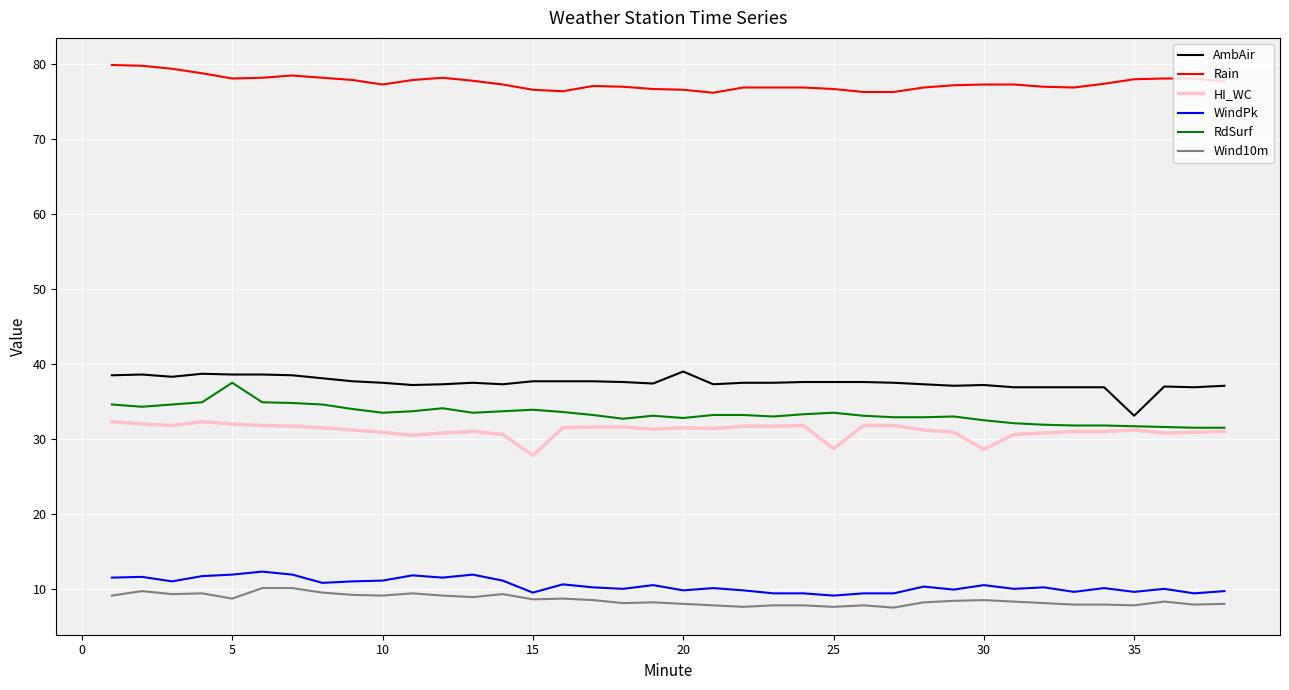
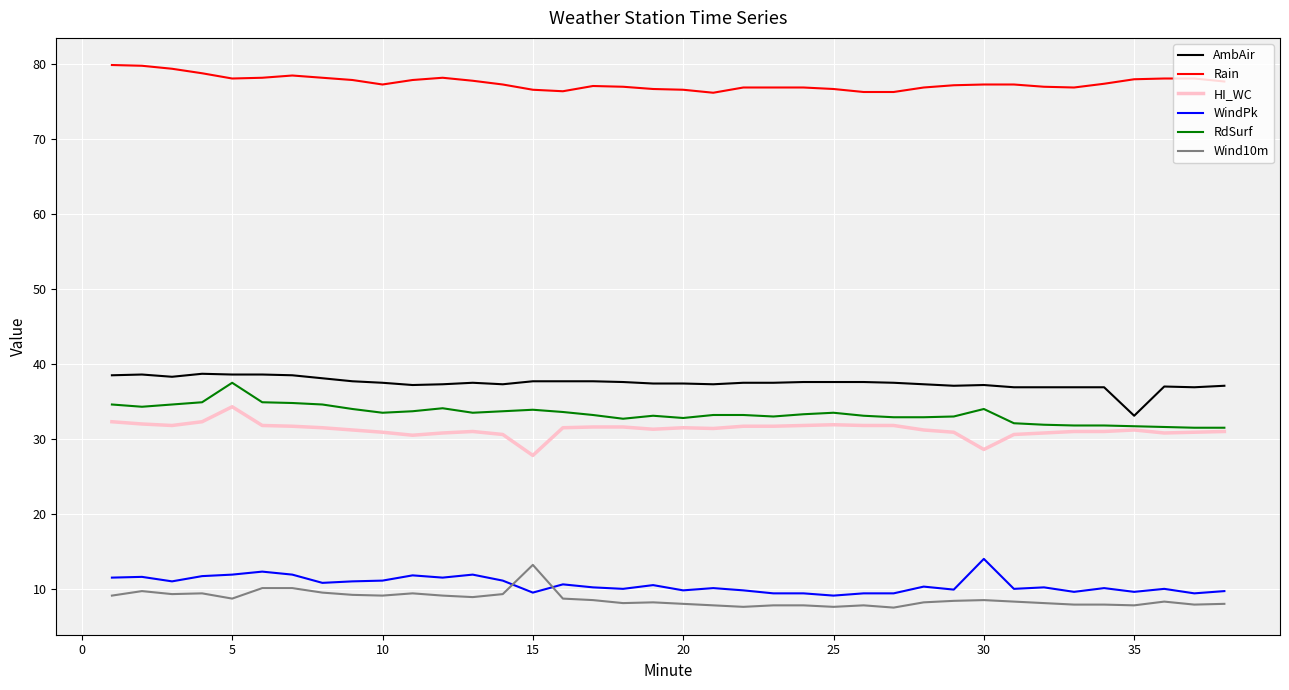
  {
    "AmbAir": {
      "5": 39,
      "10": 38,
      "15": 38,
-     "20": 39,
+     "20": 37,
      "25": 38,
      "30": 37,
      "35": 33
    },
    "Rain": {
      "5": 78,
      "10": 77,
      "15": 77,
      "20": 77,
      "25": 77,
      "30": 77,
      "35": 78
    },
    "HI_WC": {
-     "5": 32,
+     "5": 34,
      "10": 31,
      "15": 28,
      "20": 32,
-     "25": 29,
+     "25": 32,
      "30": 29,
      "35": 31
    },
    "WindPk": {
      "5": 12,
      "10": 11,
      "15": 10,
      "20": 10,
      "25": 9,
-     "30": 11,
+     "30": 14,
      "35": 10
    },
    "RdSurf": {
      "5": 38,
      "10": 34,
      "15": 34,
      "20": 33,
      "25": 34,
-     "30": 33,
+     "30": 34,
      "35": 32
    },
    "Wind10m": {
      "5": 9,
      "10": 9,
-     "15": 9,
+     "15": 13,
      "20": 8,
      "25": 8,
      "30": 9,
      "35": 8
    }
  }
